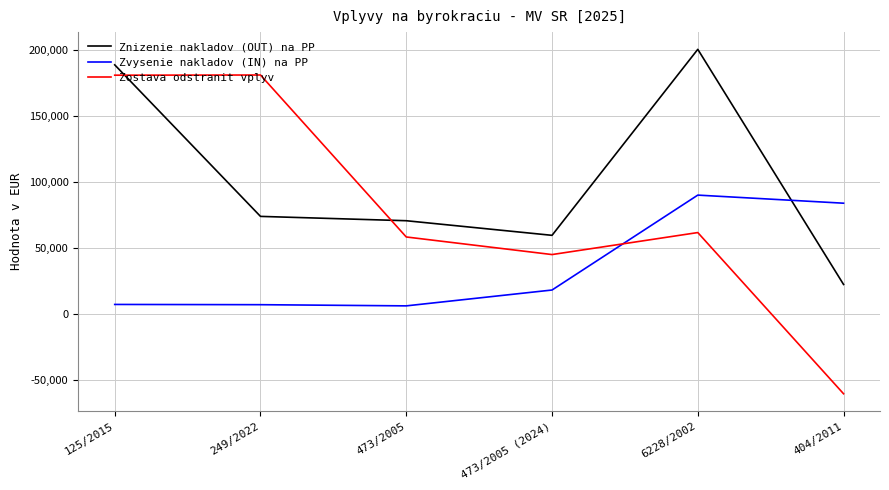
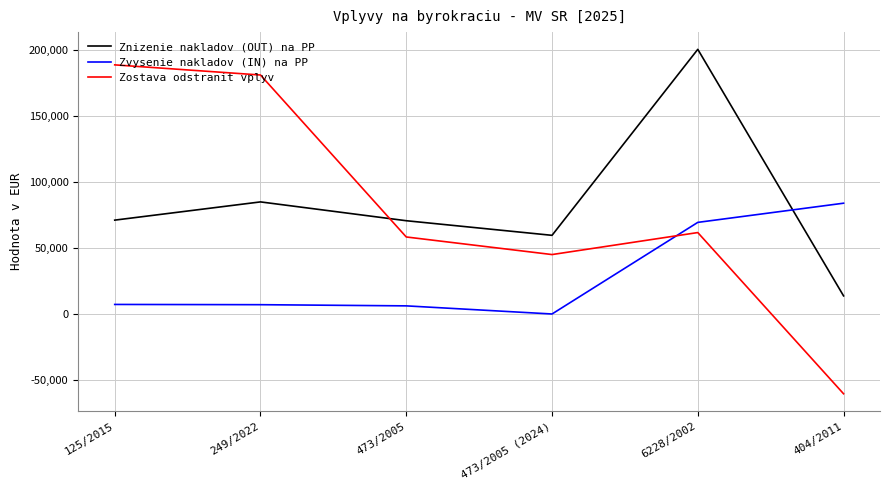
  {
    "Znizenie nakladov (OUT) na PP": {
-     "125/2015": "189,000",
-     "249/2022": "74,000",
+     "125/2015": "71,000",
+     "249/2022": "85,000",
      "473/2005": "71,000",
      "473/2005 (2024)": "60,000",
      "6228/2002": "200,000",
-     "404/2011": "22,000"
+     "404/2011": "14,000"
    },
    "Zvysenie nakladov (IN) na PP": {
      "125/2015": "7,000",
      "249/2022": "7,000",
      "473/2005": "6,000",
-     "473/2005 (2024)": "18,000",
-     "6228/2002": "90,000",
+     "473/2005 (2024)": "0",
+     "6228/2002": "69,000",
      "404/2011": "84,000"
    },
    "Zostava odstranit vplyv": {
-     "125/2015": "181,000",
+     "125/2015": "189,000",
      "249/2022": "181,000",
      "473/2005": "58,000",
      "473/2005 (2024)": "45,000",
      "6228/2002": "62,000",
      "404/2011": "-60,000"
    }
  }
